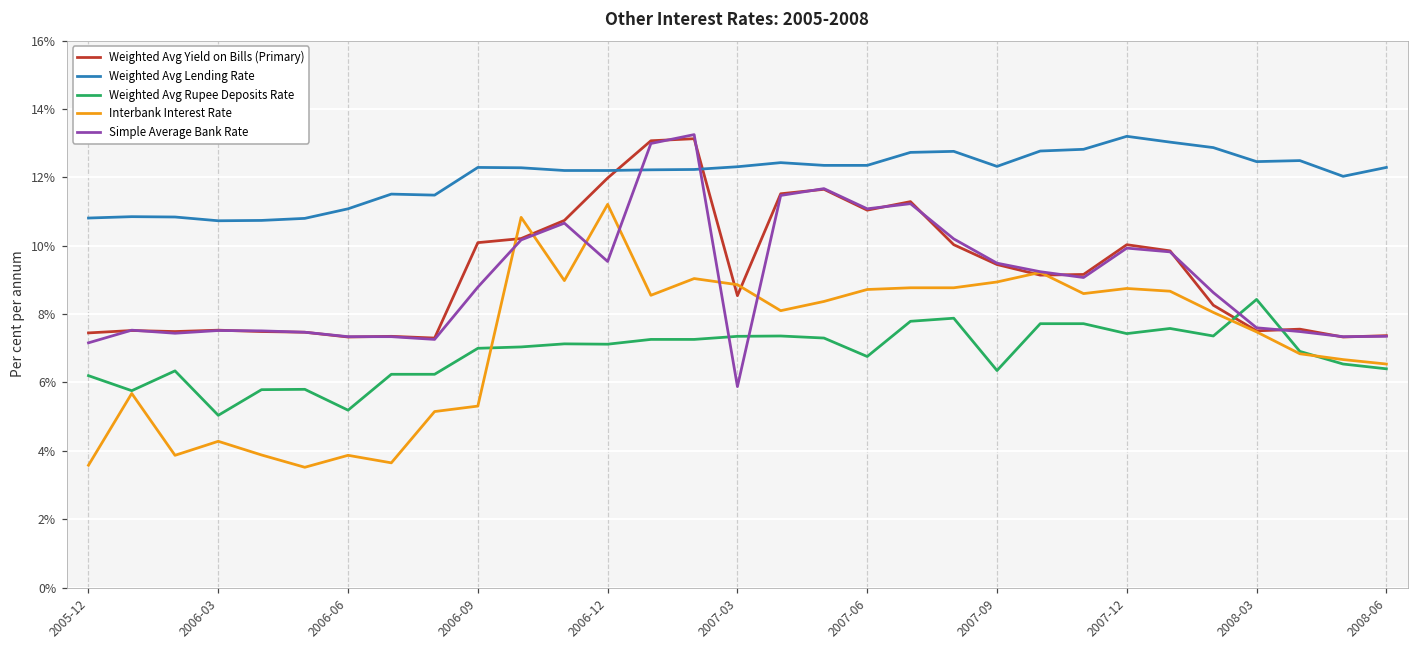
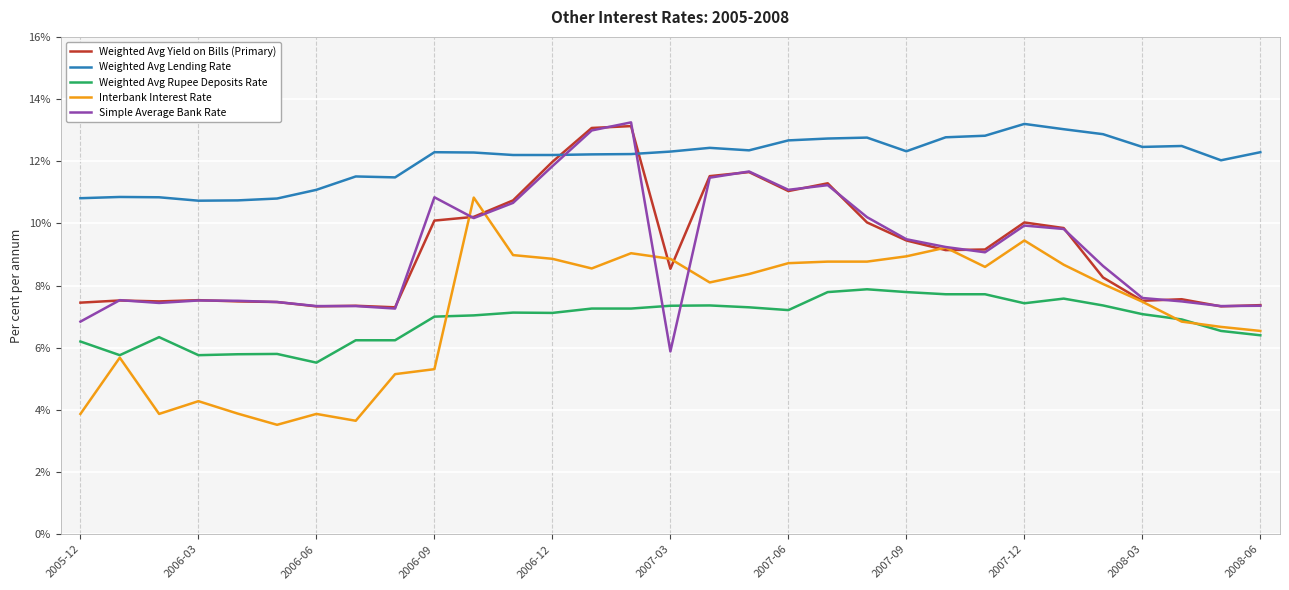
  {
    "Weighted Avg Yield on Bills (Primary)": {
      "2005-12": "7.5%",
      "2006-09": "10.1%",
      "2006-12": "12.0%",
      "2007-03": "8.5%",
      "2007-12": "10.0%"
    },
    "Weighted Avg Lending Rate": {
      "2005-12": "10.8%",
      "2006-03": "10.7%",
      "2006-06": "11.1%",
      "2006-09": "12.3%",
      "2006-12": "12.2%",
      "2007-03": "12.3%",
-     "2007-06": "12.4%",
+     "2007-06": "12.7%",
      "2007-09": "12.3%",
      "2007-12": "13.2%",
      "2008-03": "12.5%",
      "2008-06": "12.3%"
    },
    "Weighted Avg Rupee Deposits Rate": {
      "2005-12": "6.2%",
-     "2006-03": "5.0%",
-     "2006-06": "5.2%",
+     "2006-03": "5.8%",
+     "2006-06": "5.5%",
      "2006-09": "7.0%",
      "2006-12": "7.1%",
      "2007-03": "7.4%",
-     "2007-06": "6.8%",
-     "2007-09": "6.4%",
+     "2007-06": "7.2%",
+     "2007-09": "7.8%",
      "2007-12": "7.4%",
-     "2008-03": "8.4%",
+     "2008-03": "7.1%",
      "2008-06": "6.4%"
    },
    "Interbank Interest Rate": {
-     "2005-12": "3.6%",
+     "2005-12": "3.9%",
      "2006-03": "4.3%",
      "2006-06": "3.9%",
      "2006-09": "5.3%",
-     "2006-12": "11.2%",
+     "2006-12": "8.9%",
      "2007-03": "8.9%",
      "2007-06": "8.7%",
      "2007-09": "8.9%",
-     "2007-12": "8.8%",
+     "2007-12": "9.5%",
      "2008-06": "6.5%"
    },
    "Simple Average Bank Rate": {
-     "2005-12": "7.2%",
-     "2006-09": "8.8%",
-     "2006-12": "9.5%",
+     "2005-12": "6.8%",
+     "2006-09": "10.8%",
+     "2006-12": "11.8%",
      "2007-03": "5.9%",
      "2007-12": "9.9%",
      "2008-03": "7.6%"
    }
  }
